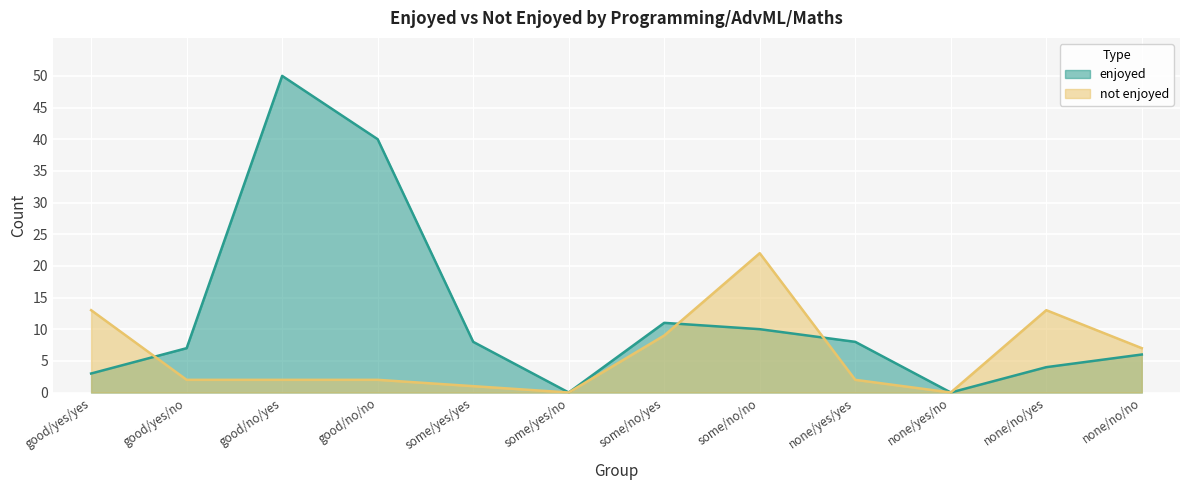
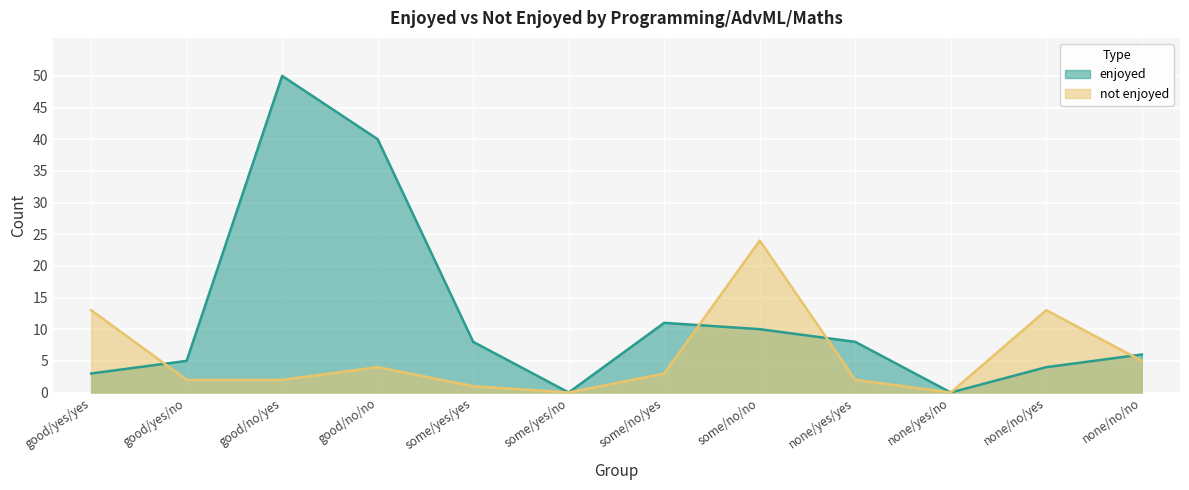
  {
    "enjoyed": {
      "good/yes/yes": 3,
-     "good/yes/no": 7,
+     "good/yes/no": 5,
      "good/no/yes": 50,
      "good/no/no": 40,
      "some/yes/yes": 8,
      "some/no/yes": 11,
      "some/no/no": 10,
      "none/yes/yes": 8,
      "none/no/yes": 4,
      "none/no/no": 6
    },
    "not enjoyed": {
      "good/yes/yes": 13,
      "good/yes/no": 2,
      "good/no/yes": 2,
-     "good/no/no": 2,
+     "good/no/no": 4,
      "some/yes/yes": 1,
-     "some/no/yes": 9,
-     "some/no/no": 22,
+     "some/no/yes": 3,
+     "some/no/no": 24,
      "none/yes/yes": 2,
      "none/no/yes": 13,
-     "none/no/no": 7
+     "none/no/no": 5
    }
  }
